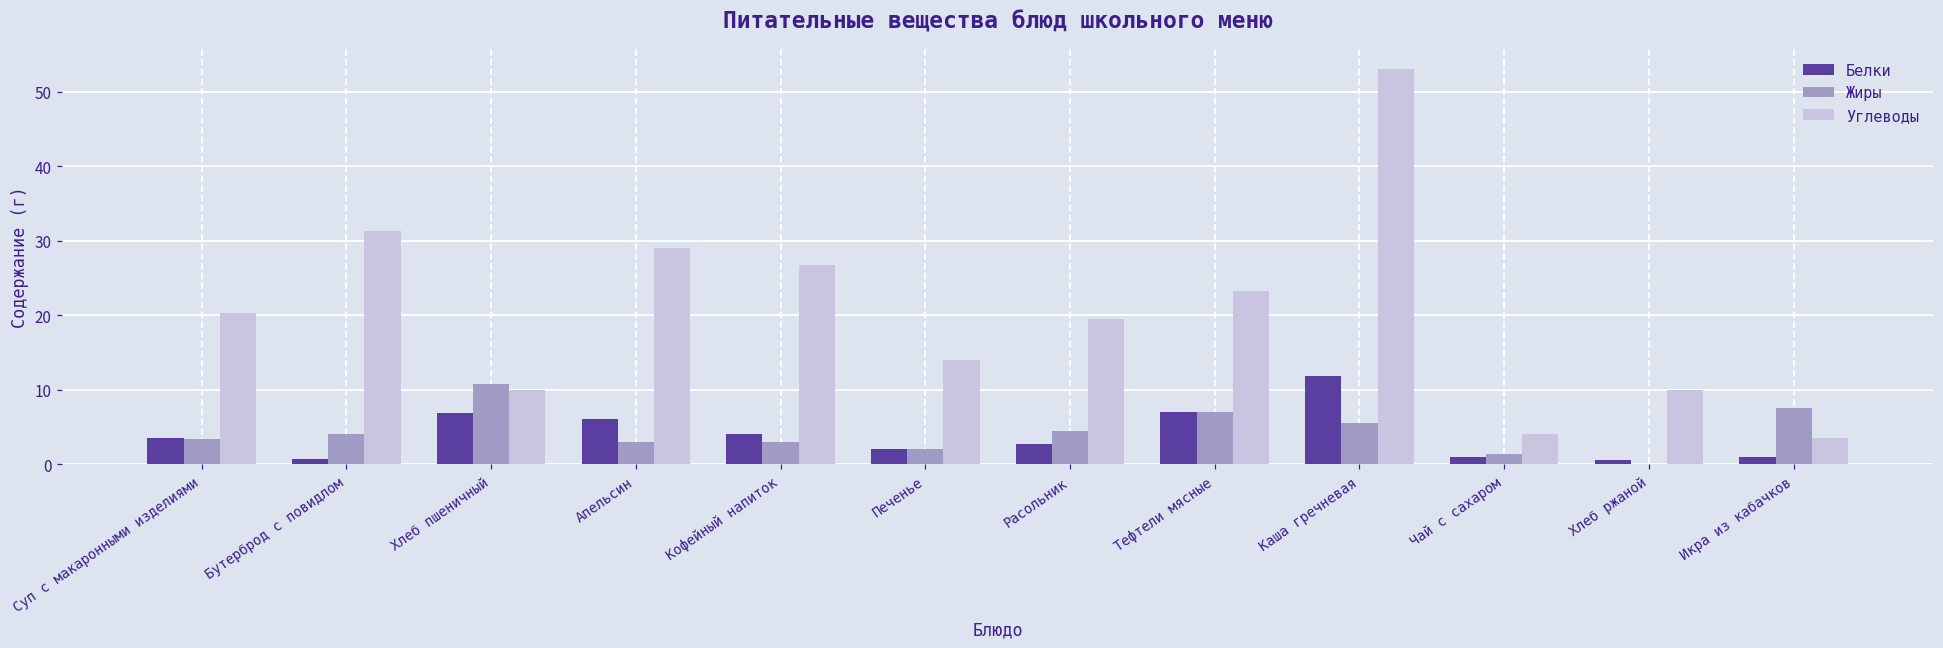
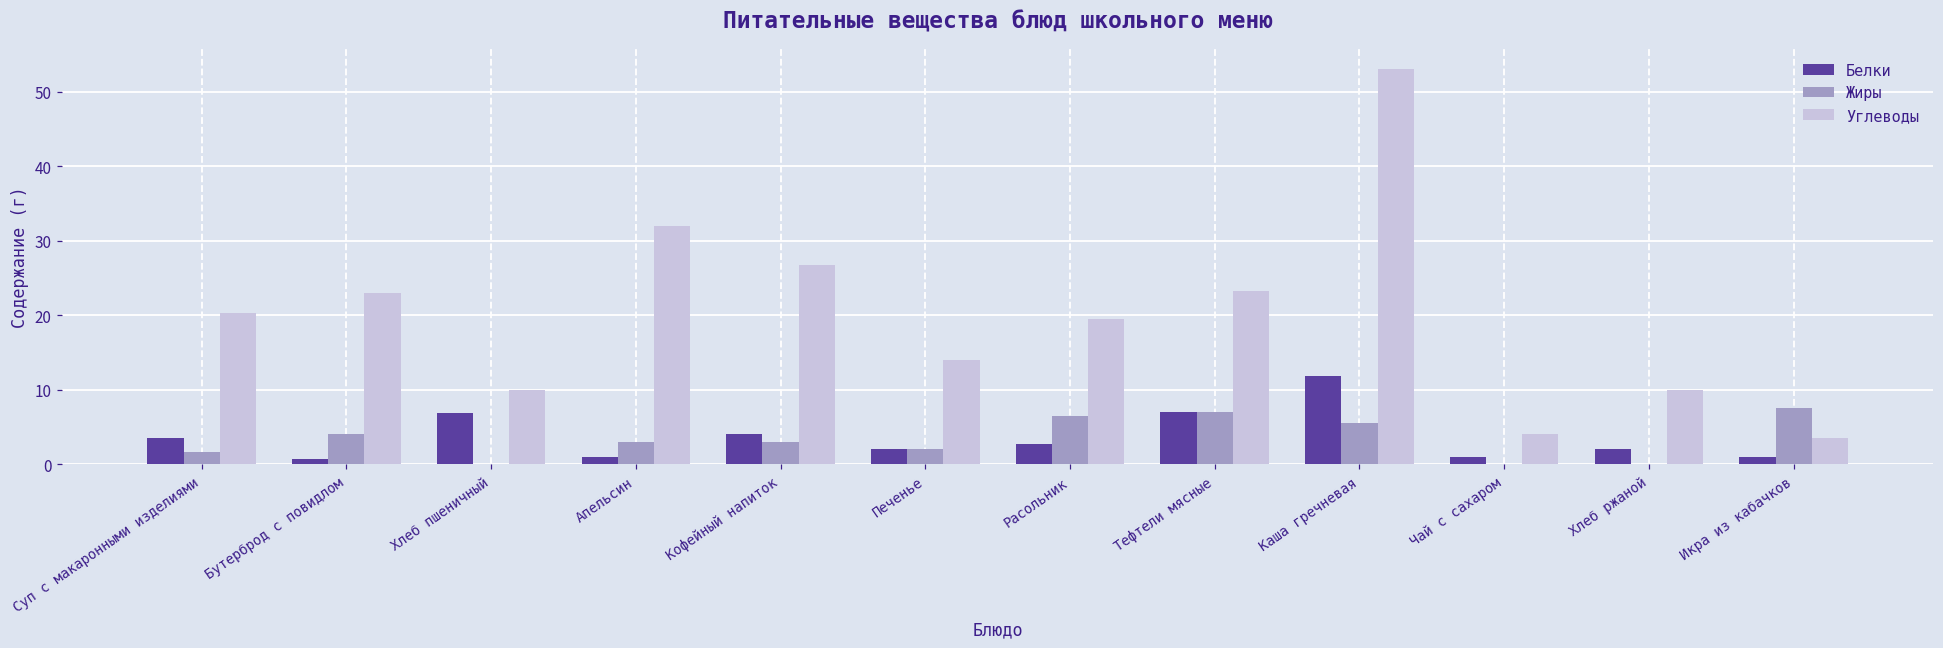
  {
    "Белки": {
      "Суп с макаронными изделиями": 4,
      "Бутерброд с повидлом": 1,
      "Хлеб пшеничный": 7,
-     "Апельсин": 6,
+     "Апельсин": 1,
      "Кофейный напиток": 4,
      "Печенье": 2,
      "Расольник": 3,
      "Тефтели мясные": 7,
      "Каша гречневая": 12,
      "Чай с сахаром": 1,
-     "Хлеб ржаной": 1,
+     "Хлеб ржаной": 2,
      "Икра из кабачков": 1
    },
    "Жиры": {
-     "Суп с макаронными изделиями": 3,
+     "Суп с макаронными изделиями": 2,
      "Бутерброд с повидлом": 4,
-     "Хлеб пшеничный": 11,
+     "Хлеб пшеничный": 0,
      "Апельсин": 3,
      "Кофейный напиток": 3,
      "Печенье": 2,
-     "Расольник": 5,
+     "Расольник": 7,
      "Тефтели мясные": 7,
      "Каша гречневая": 5,
-     "Чай с сахаром": 1,
+     "Чай с сахаром": 0,
      "Хлеб ржаной": 0,
      "Икра из кабачков": 8
    },
    "Углеводы": {
      "Суп с макаронными изделиями": 20,
-     "Бутерброд с повидлом": 31,
+     "Бутерброд с повидлом": 23,
      "Хлеб пшеничный": 10,
-     "Апельсин": 29,
+     "Апельсин": 32,
      "Кофейный напиток": 27,
      "Печенье": 14,
      "Расольник": 19,
      "Тефтели мясные": 23,
      "Каша гречневая": 53,
      "Чай с сахаром": 4,
      "Хлеб ржаной": 10,
      "Икра из кабачков": 4
    }
  }
